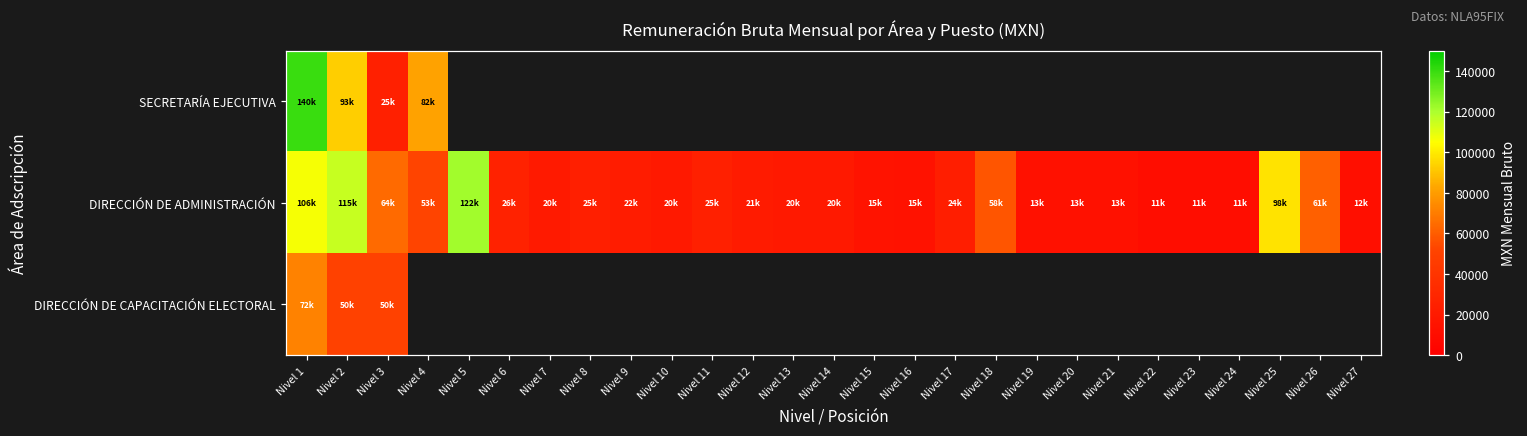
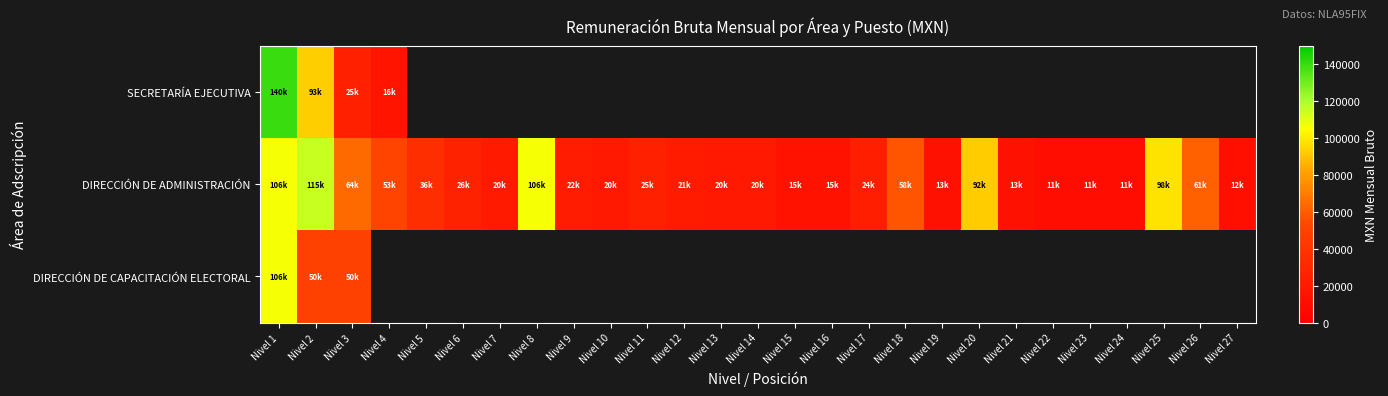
  {
    "SECRETARÍA EJECUTIVA": {
      "Nivel 1": "140k",
      "Nivel 2": "93k",
      "Nivel 3": "25k",
-     "Nivel 4": "82k"
+     "Nivel 4": "16k"
    },
    "DIRECCIÓN DE ADMINISTRACIÓN": {
      "Nivel 1": "106k",
      "Nivel 2": "115k",
      "Nivel 3": "64k",
      "Nivel 4": "53k",
-     "Nivel 5": "122k",
+     "Nivel 5": "36k",
      "Nivel 6": "26k",
      "Nivel 7": "20k",
-     "Nivel 8": "25k",
+     "Nivel 8": "106k",
      "Nivel 9": "22k",
      "Nivel 10": "20k",
      "Nivel 11": "25k",
      "Nivel 12": "21k",
      "Nivel 13": "20k",
      "Nivel 14": "20k",
      "Nivel 15": "15k",
      "Nivel 16": "15k",
      "Nivel 17": "24k",
      "Nivel 18": "58k",
      "Nivel 19": "13k",
-     "Nivel 20": "13k",
+     "Nivel 20": "92k",
      "Nivel 21": "13k",
      "Nivel 22": "11k",
      "Nivel 23": "11k",
      "Nivel 24": "11k",
      "Nivel 25": "98k",
      "Nivel 26": "61k",
      "Nivel 27": "12k"
    },
    "DIRECCIÓN DE CAPACITACIÓN ELECTORAL": {
-     "Nivel 1": "72k",
+     "Nivel 1": "106k",
      "Nivel 2": "50k",
      "Nivel 3": "50k"
    }
  }
